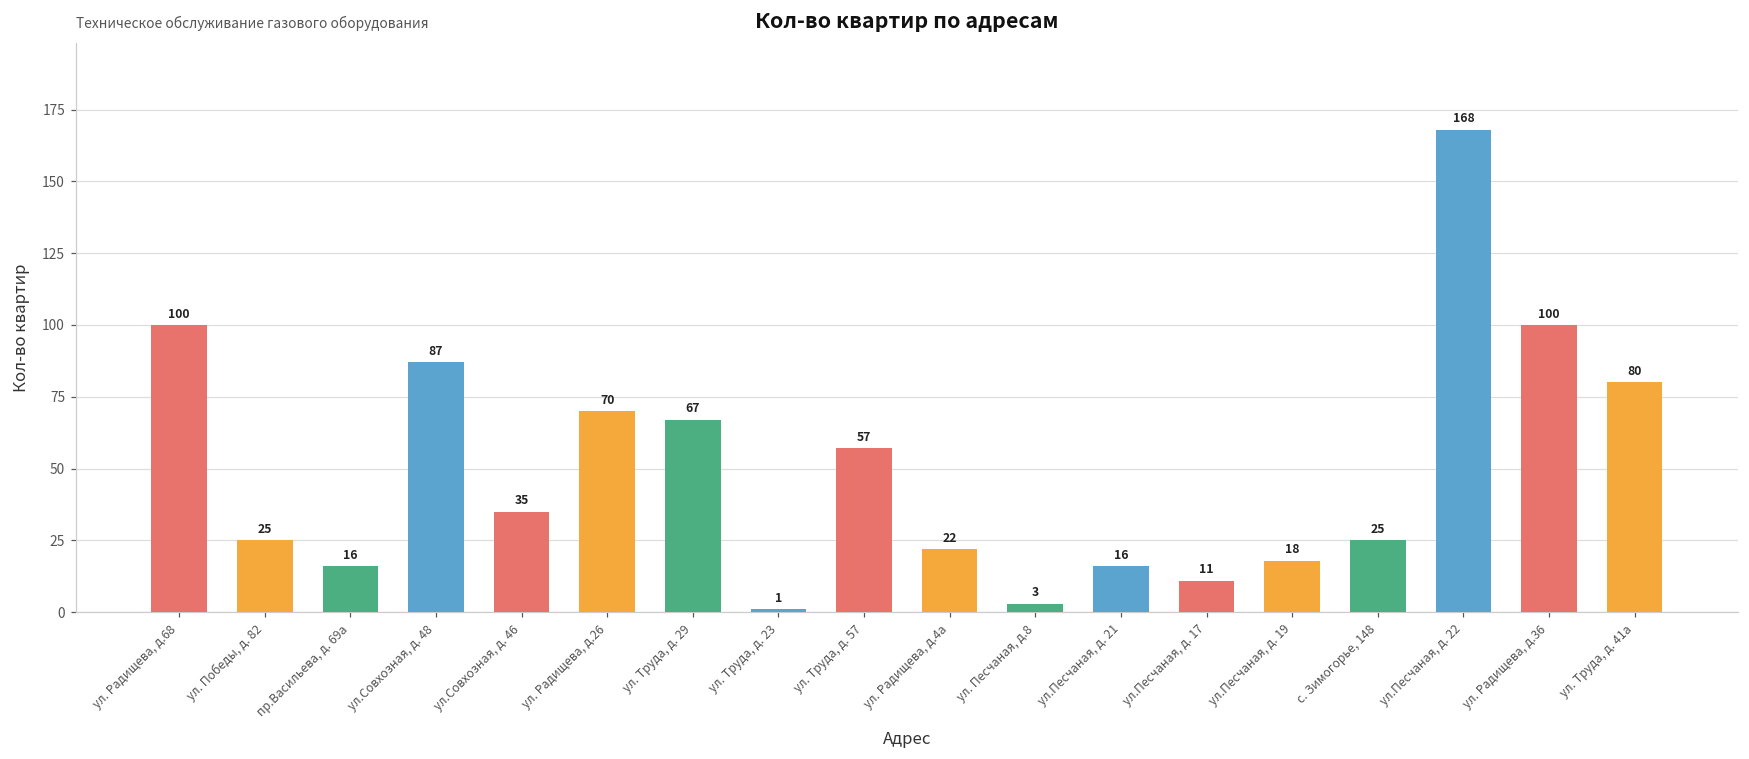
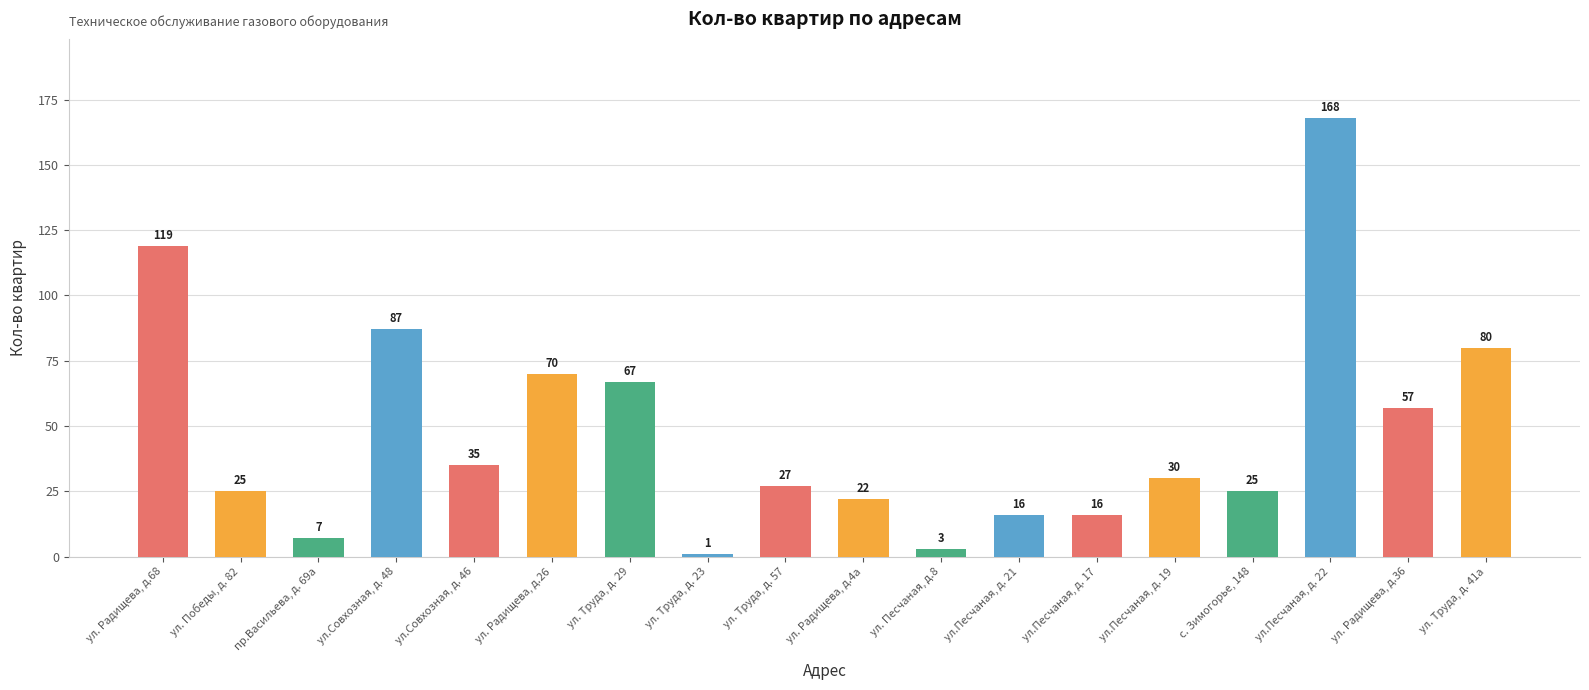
  {
-   "ул. Радищева, д.68": 100,
+   "ул. Радищева, д.68": 119,
    "ул. Победы, д. 82": 25,
-   "пр.Васильева, д. 69а": 16,
+   "пр.Васильева, д. 69а": 7,
    "ул.Совхозная, д. 48": 87,
    "ул.Совхозная, д. 46": 35,
    "ул. Радищева, д.26": 70,
    "ул. Труда, д. 29": 67,
    "ул. Труда, д. 23": 1,
-   "ул. Труда, д. 57": 57,
+   "ул. Труда, д. 57": 27,
    "ул. Радищева, д.4а": 22,
    "ул. Песчаная, д.8": 3,
    "ул.Песчаная, д. 21": 16,
-   "ул.Песчаная, д. 17": 11,
-   "ул.Песчаная, д. 19": 18,
+   "ул.Песчаная, д. 17": 16,
+   "ул.Песчаная, д. 19": 30,
    "с. Зимогорье, 148": 25,
    "ул.Песчаная, д. 22": 168,
-   "ул. Радищева, д.36": 100,
+   "ул. Радищева, д.36": 57,
    "ул. Труда, д. 41а": 80
  }
